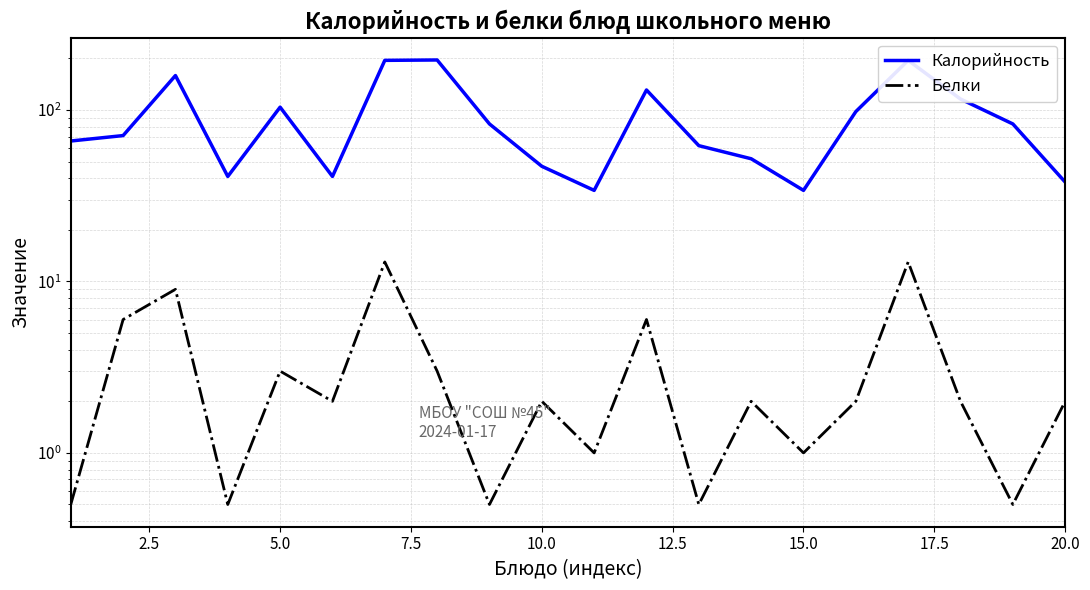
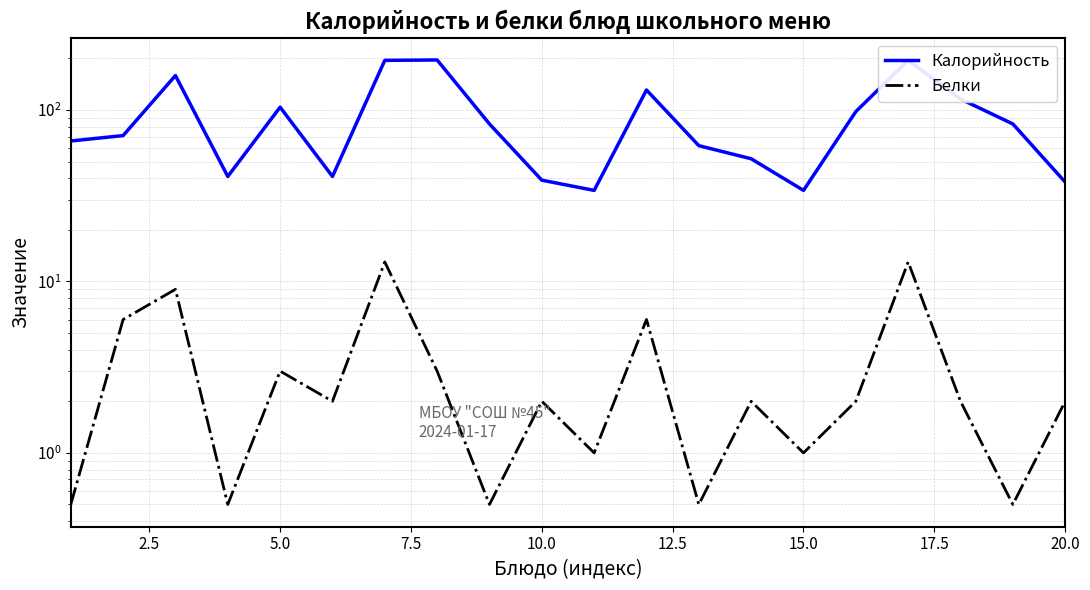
  {
    "Калорийность": {
      "5.0": 100,
-     "10.0": 47,
+     "10.0": 39,
      "15.0": 34,
      "20.0": 38
    },
    "Белки": {
      "5.0": 3,
      "15.0": 1,
      "20.0": 2
    }
  }
